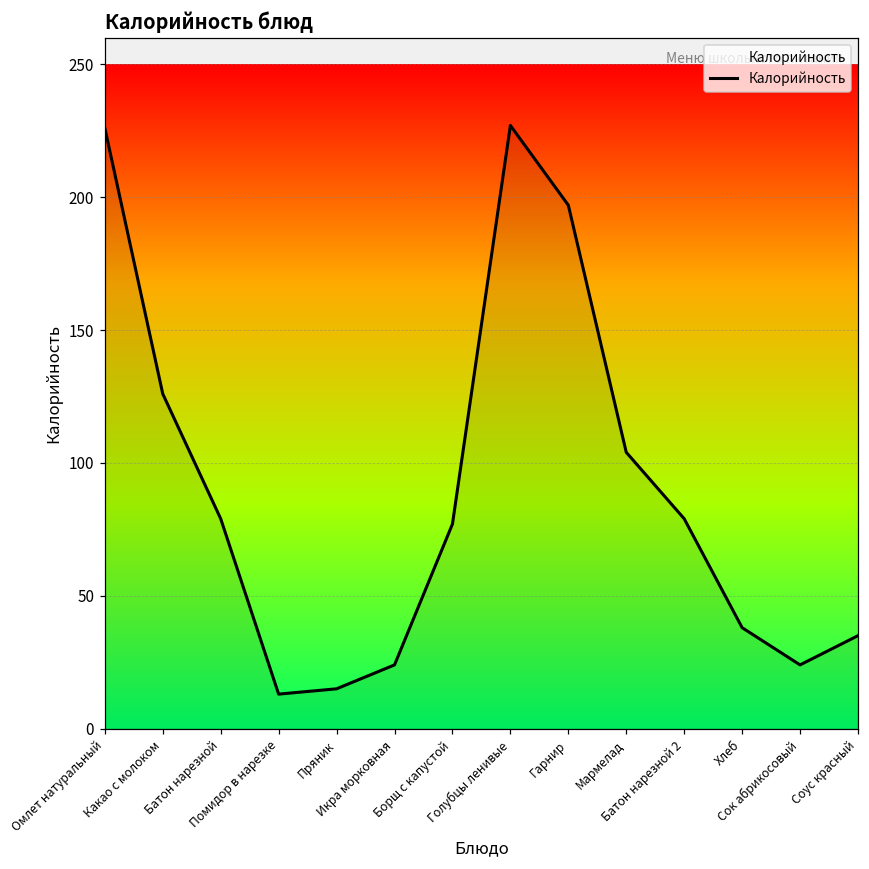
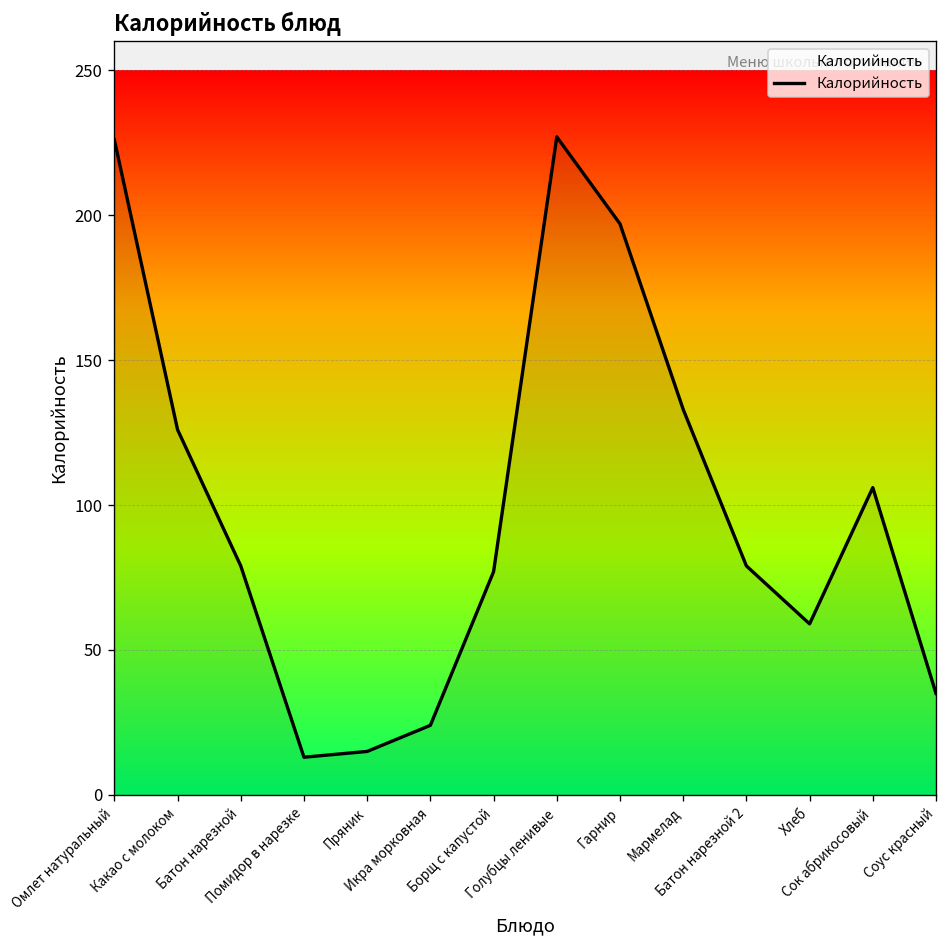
  {
    "Омлет натуральный": 226,
    "Какао с молоком": 126,
    "Батон нарезной": 79,
    "Помидор в нарезке": 13,
    "Пряник": 15,
    "Икра морковная": 24,
    "Борщ с капустой": 77,
    "Голубцы ленивые": 227,
    "Гарнир": 197,
-   "Мармелад": 104,
+   "Мармелад": 133,
    "Батон нарезной 2": 79,
-   "Хлеб": 38,
-   "Сок абрикосовый": 24,
+   "Хлеб": 59,
+   "Сок абрикосовый": 106,
    "Соус красный": 35
  }
